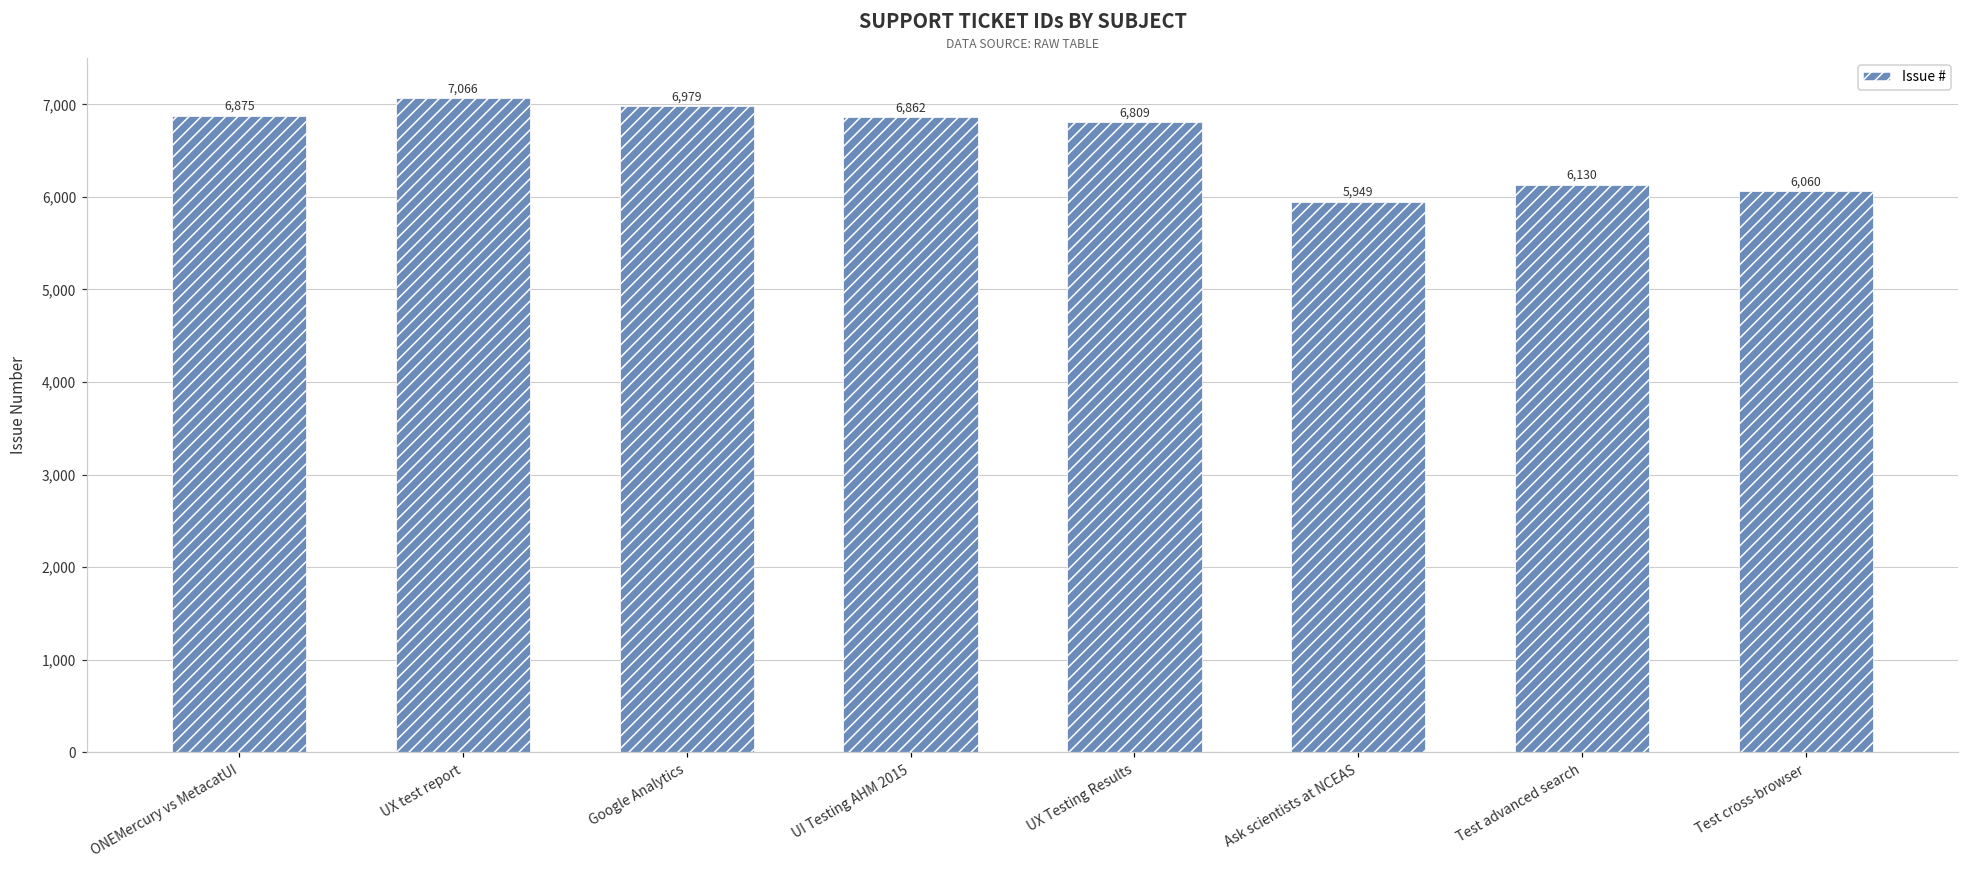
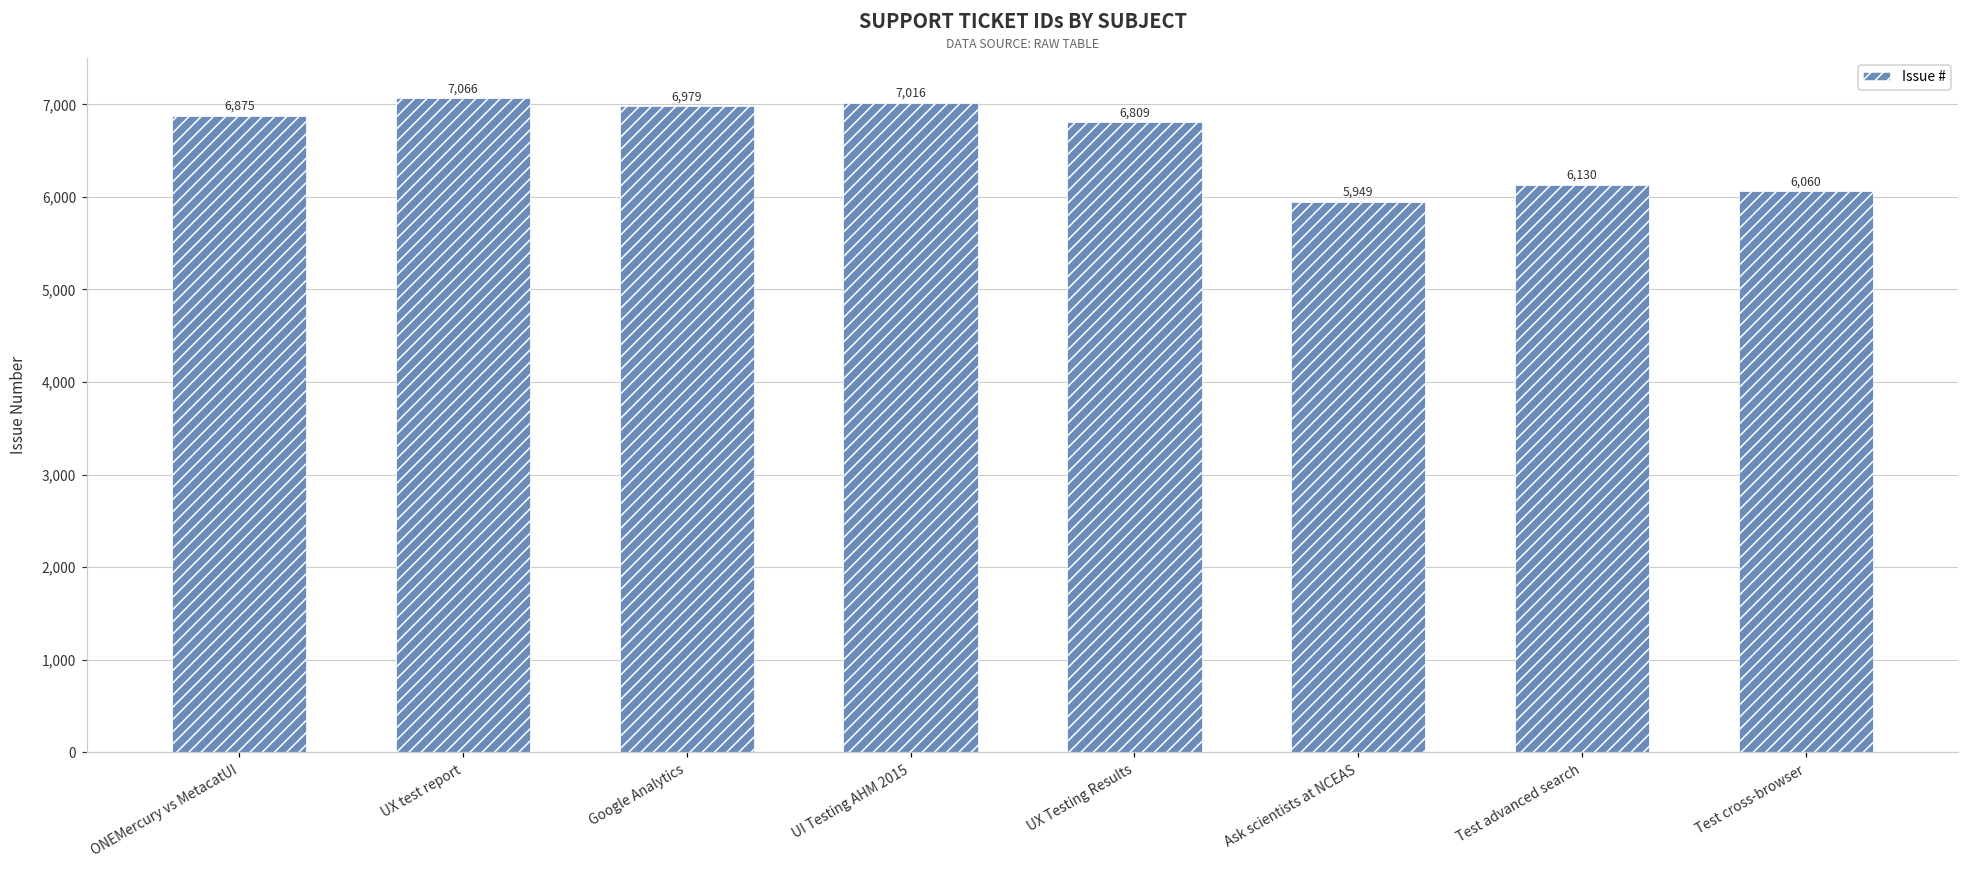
  {
    "ONEMercury vs MetacatUI": "6,875",
    "UX test report": "7,066",
    "Google Analytics": "6,979",
-   "UI Testing AHM 2015": "6,862",
+   "UI Testing AHM 2015": "7,016",
    "UX Testing Results": "6,809",
    "Ask scientists at NCEAS": "5,949",
    "Test advanced search": "6,130",
    "Test cross-browser": "6,060"
  }
